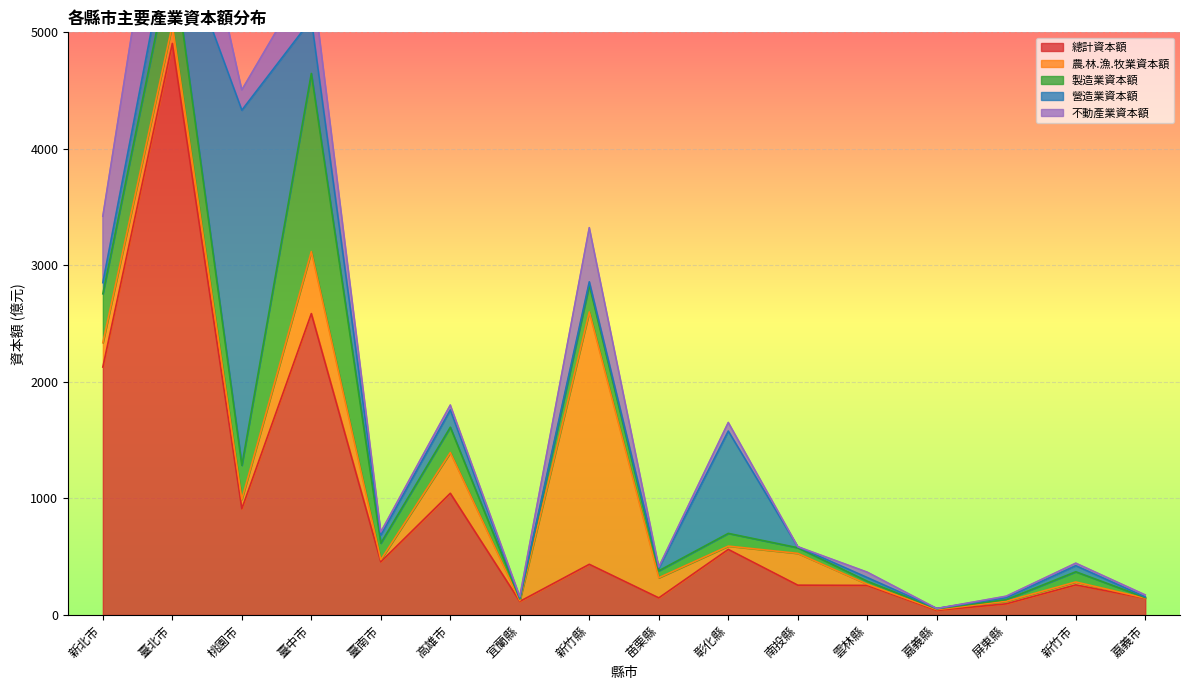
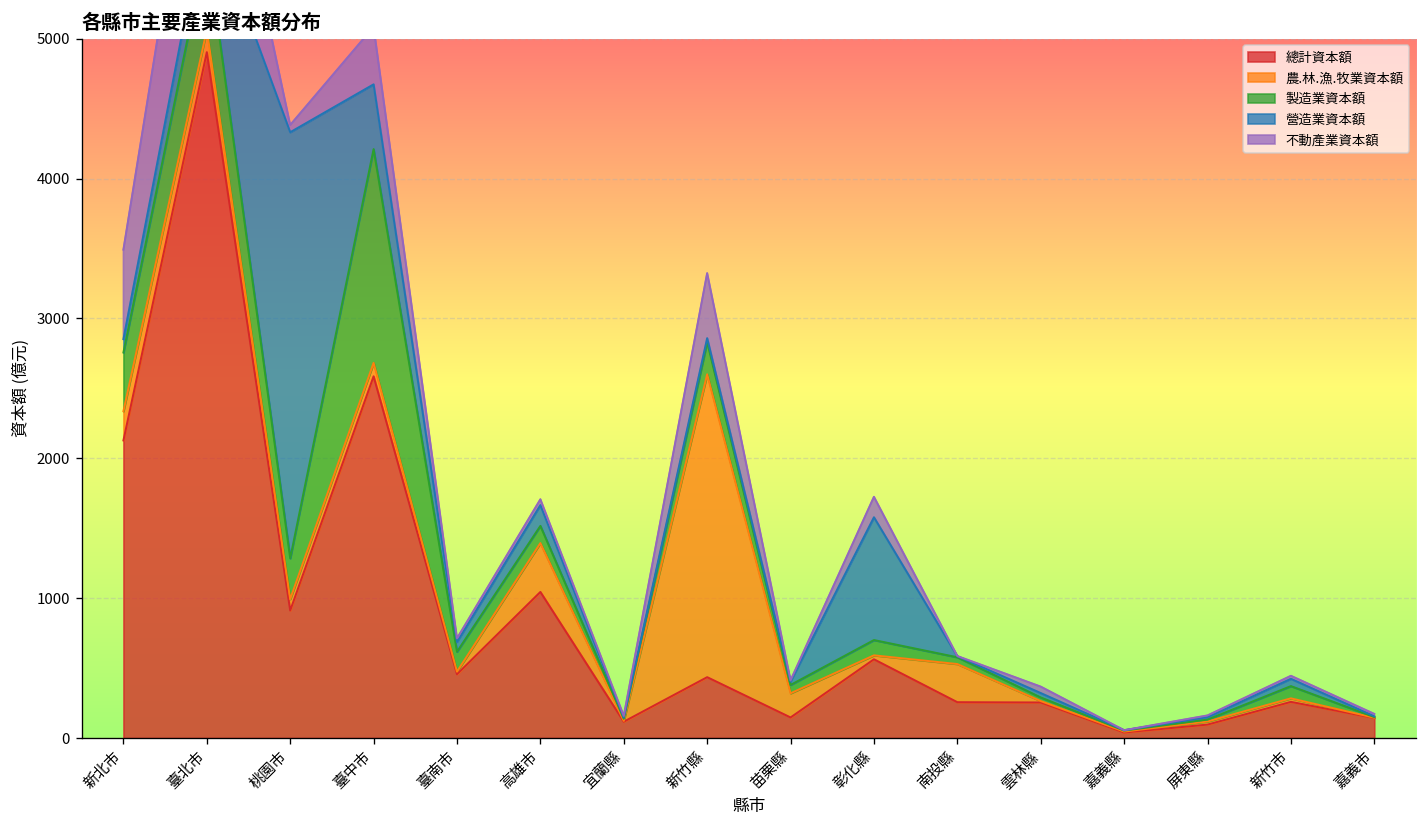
  {
    "總計資本額": {
      "新北市": 2130,
      "臺北市": 4900,
      "桃園市": 910,
      "臺中市": 2590,
      "高雄市": 1040,
      "新竹縣": 440,
      "苗栗縣": 150,
      "彰化縣": 560,
      "南投縣": 260,
      "屏東縣": 100,
      "新竹市": 260
    },
    "農.林.漁.牧業資本額": {
      "新北市": 210,
      "桃園市": 80,
-     "臺中市": 530,
+     "臺中市": 100,
      "高雄市": 350,
      "新竹縣": 2170,
      "苗栗縣": 170,
      "彰化縣": 30,
      "南投縣": 270,
      "新竹市": 30
    },
    "製造業資本額": {
      "新北市": 420,
      "桃園市": 290,
      "臺中市": 1530,
      "臺南市": 140,
-     "高雄市": 220,
+     "高雄市": 120,
      "新竹縣": 230,
      "苗栗縣": 60,
      "彰化縣": 110,
      "雲林縣": 30,
      "新竹市": 90
    },
    "營造業資本額": {
      "新北市": 100,
      "桃園市": 3050,
      "臺南市": 70,
      "高雄市": 150,
      "新竹縣": 30,
      "彰化縣": 880,
      "雲林縣": 30
    },
    "不動產業資本額": {
-     "新北市": 570,
-     "桃園市": 170,
+     "新北市": 640,
+     "桃園市": 50,
      "臺南市": 30,
      "高雄市": 40,
      "新竹縣": 460,
-     "彰化縣": 70,
+     "彰化縣": 150,
      "雲林縣": 50
    }
  }
